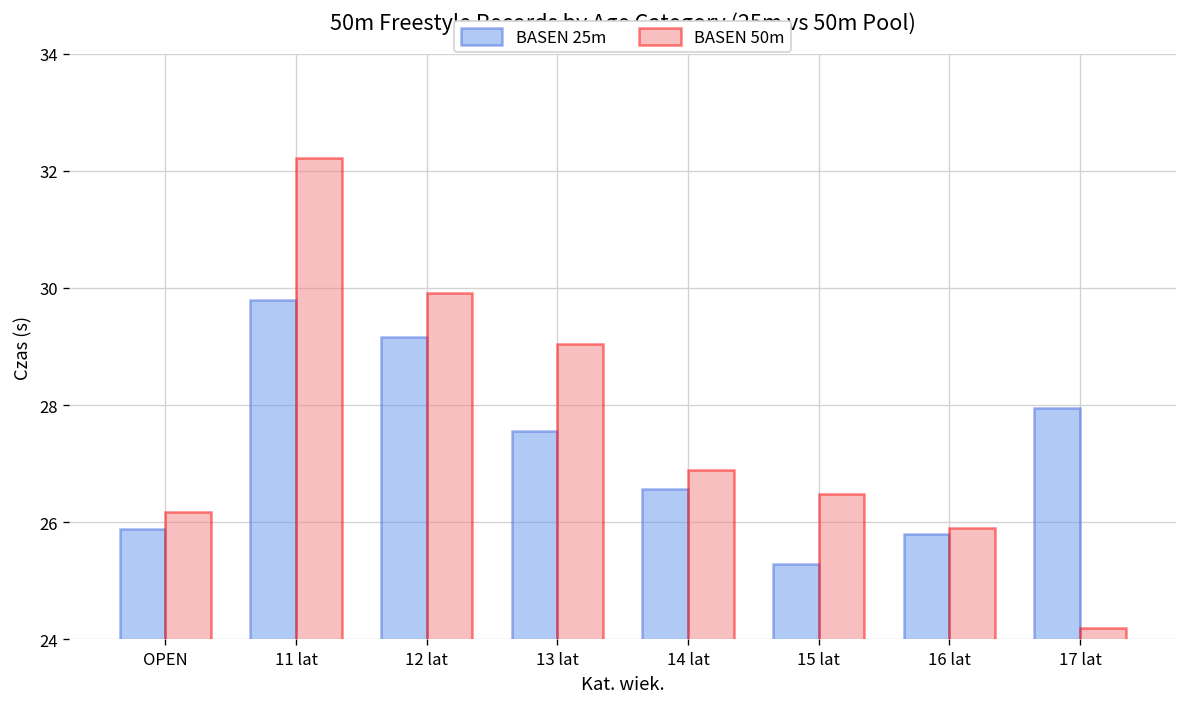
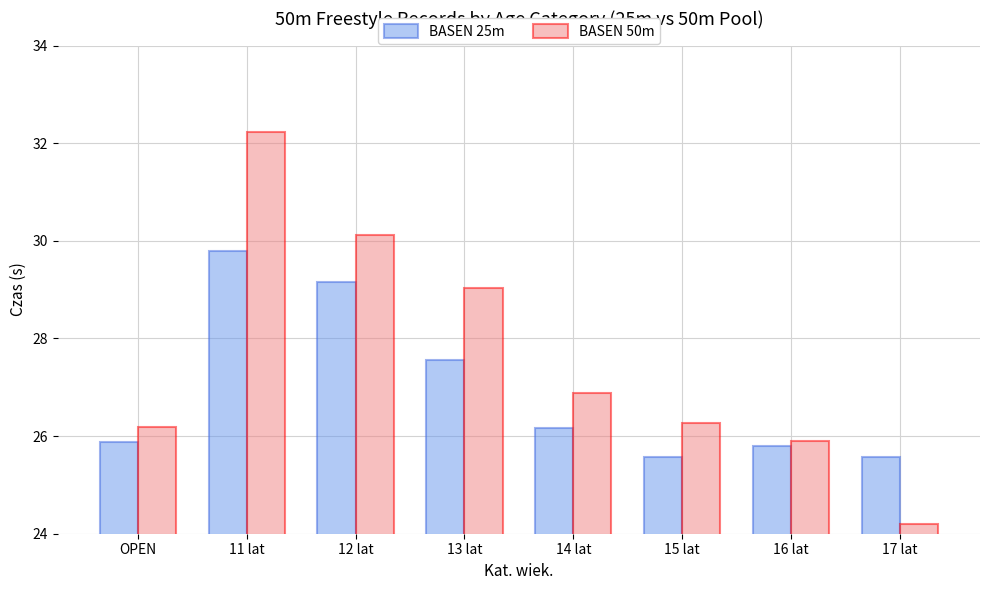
  {
    "BASEN 25m": {
      "OPEN": 25.9,
      "11 lat": 29.8,
      "12 lat": 29.2,
      "13 lat": 27.6,
-     "14 lat": 26.6,
-     "15 lat": 25.3,
+     "14 lat": 26.2,
+     "15 lat": 25.6,
      "16 lat": 25.8,
-     "17 lat": 28.0
+     "17 lat": 25.6
    },
    "BASEN 50m": {
      "OPEN": 26.2,
      "11 lat": 32.2,
-     "12 lat": 29.9,
+     "12 lat": 30.1,
      "13 lat": 29.0,
      "14 lat": 26.9,
-     "15 lat": 26.5,
+     "15 lat": 26.3,
      "16 lat": 25.9,
      "17 lat": 24.2
    }
  }
